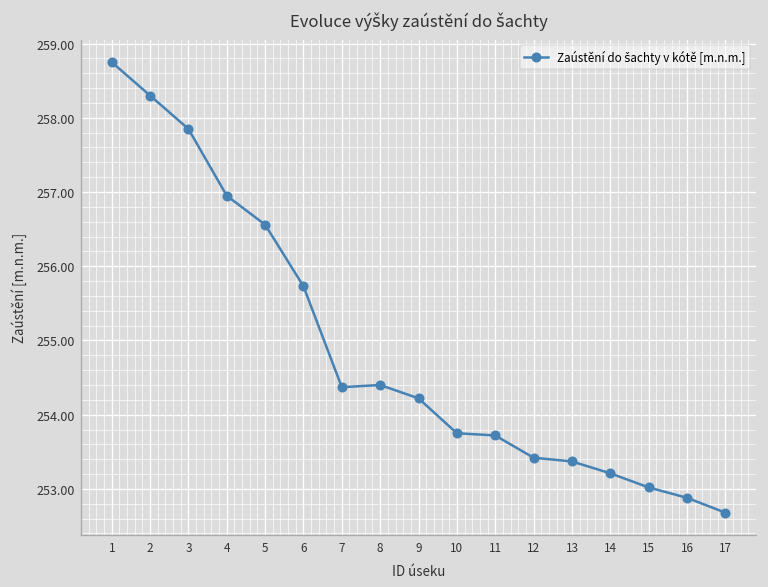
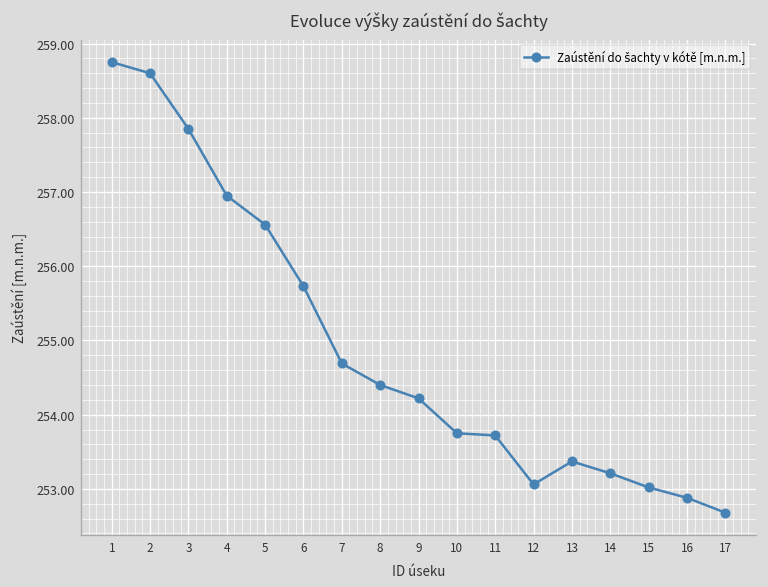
  {
    "1": 258.8,
-   "2": 258.3,
+   "2": 258.6,
    "3": 257.9,
    "4": 257.0,
    "5": 256.6,
    "6": 255.7,
-   "7": 254.4,
+   "7": 254.7,
    "8": 254.4,
    "9": 254.2,
    "10": 253.8,
    "11": 253.7,
-   "12": 253.4,
+   "12": 253.1,
    "13": 253.4,
    "14": 253.2,
    "15": 253.0,
    "16": 252.9,
    "17": 252.7
  }
